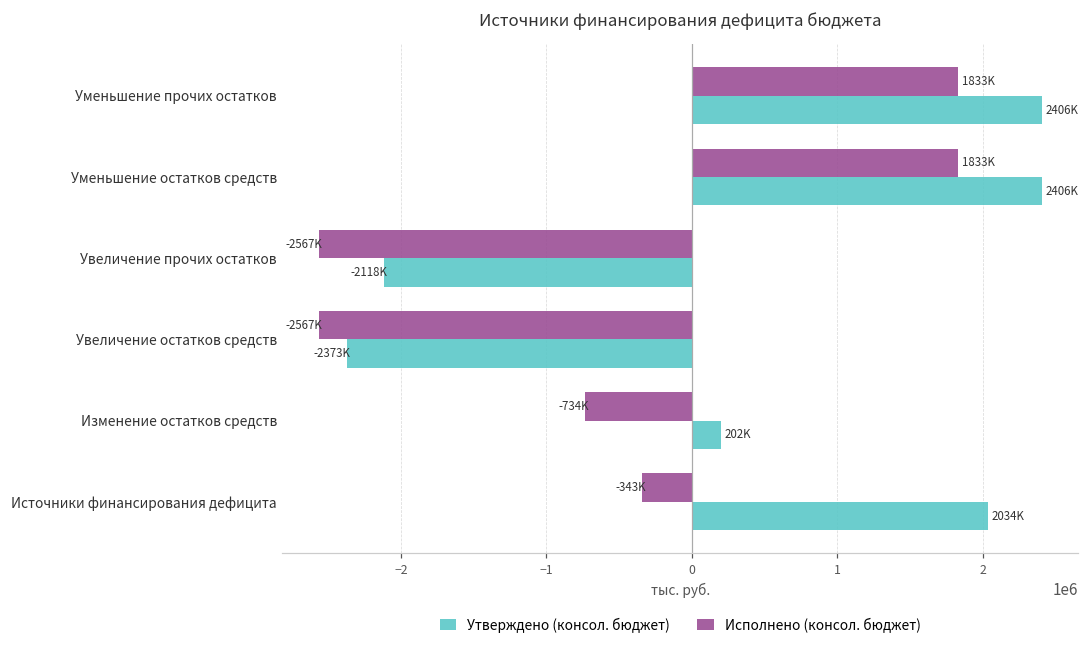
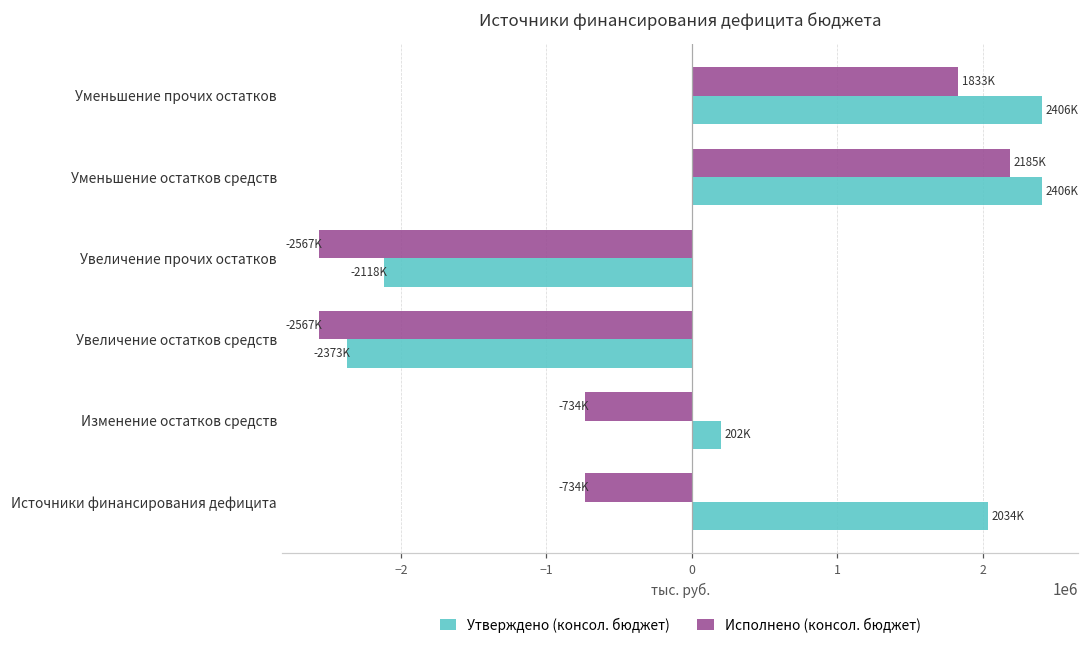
  {
    "Утверждено (консол. бюджет)": {
      "Уменьшение прочих остатков": "2406K",
      "Уменьшение остатков средств": "2406K",
      "Увеличение прочих остатков": "-2118K",
      "Увеличение остатков средств": "-2373K",
      "Изменение остатков средств": "202K",
      "Источники финансирования дефицита": "2034K"
    },
    "Исполнено (консол. бюджет)": {
      "Уменьшение прочих остатков": "1833K",
-     "Уменьшение остатков средств": "1833K",
+     "Уменьшение остатков средств": "2185K",
      "Увеличение прочих остатков": "-2567K",
      "Увеличение остатков средств": "-2567K",
      "Изменение остатков средств": "-734K",
-     "Источники финансирования дефицита": "-343K"
+     "Источники финансирования дефицита": "-734K"
    }
  }
